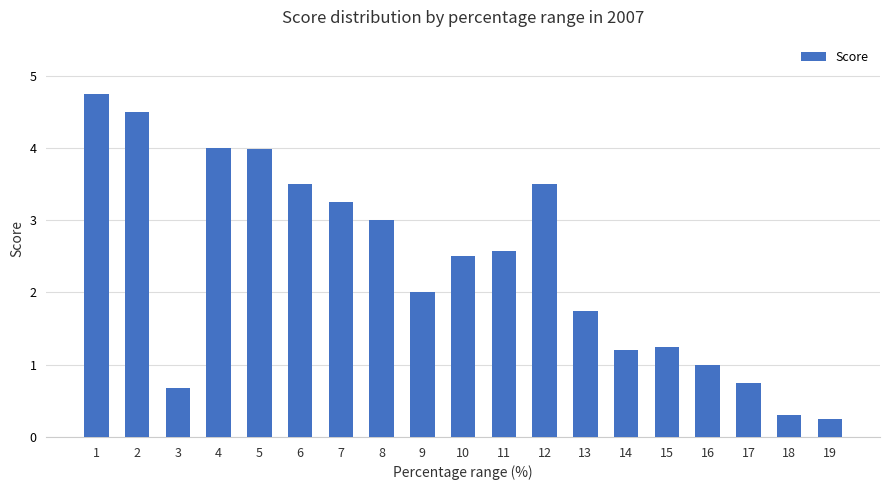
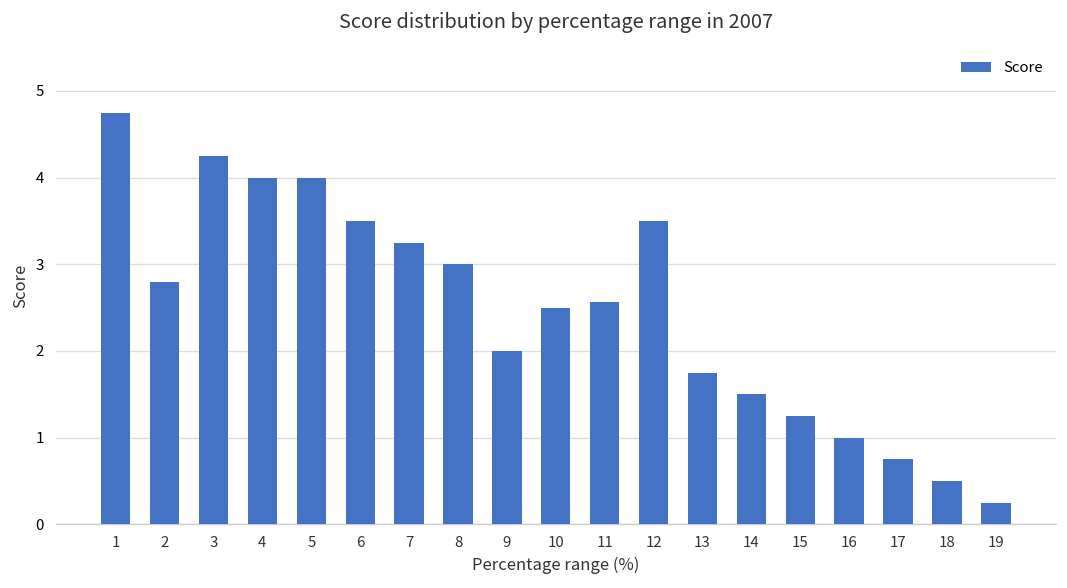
  {
    "1": 4.8,
-   "2": 4.5,
-   "3": 0.7,
+   "2": 2.8,
+   "3": 4.3,
    "4": 4.0,
    "5": 4.0,
    "6": 3.5,
    "7": 3.3,
    "8": 3.0,
    "9": 2.0,
    "10": 2.5,
    "11": 2.6,
    "12": 3.5,
    "13": 1.8,
-   "14": 1.2,
+   "14": 1.5,
    "15": 1.3,
    "16": 1.0,
    "17": 0.8,
-   "18": 0.3,
+   "18": 0.5,
    "19": 0.3
  }
